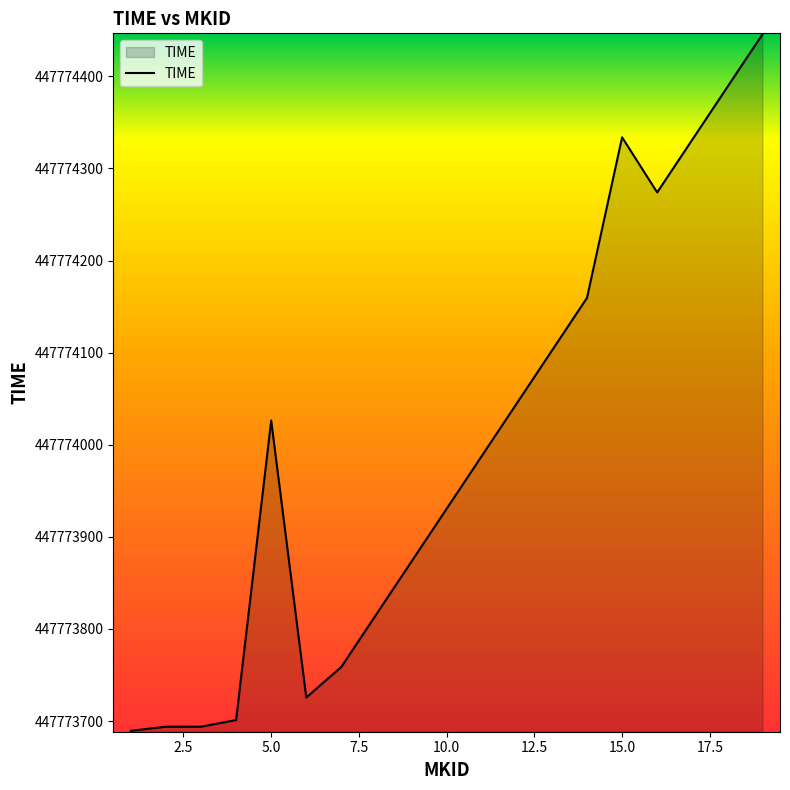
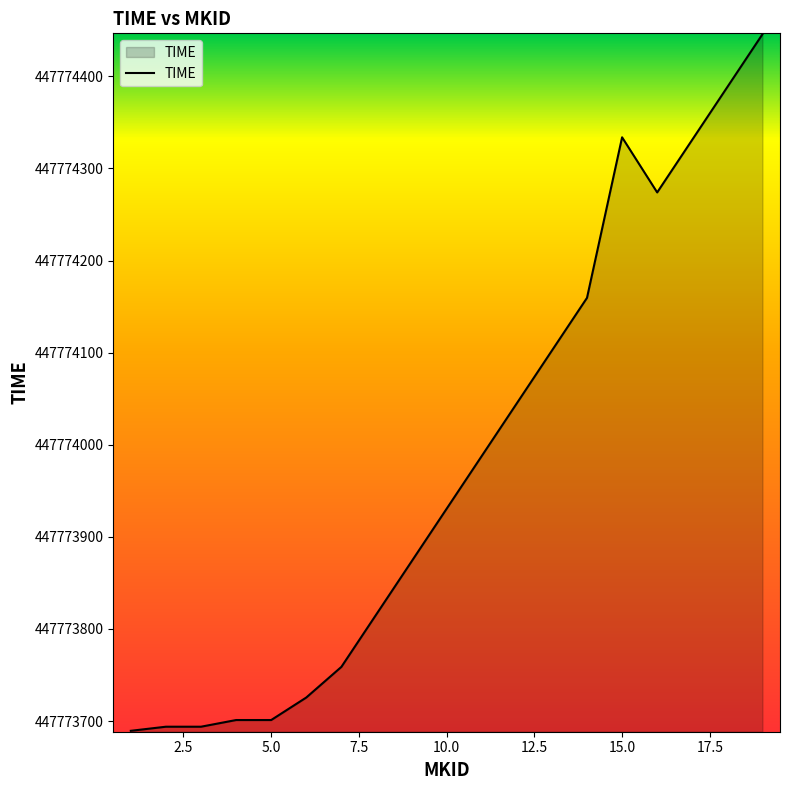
  {
-   "5.0": 447774030,
+   "5.0": 447773700,
    "10.0": 447773930,
    "15.0": 447774330
  }
